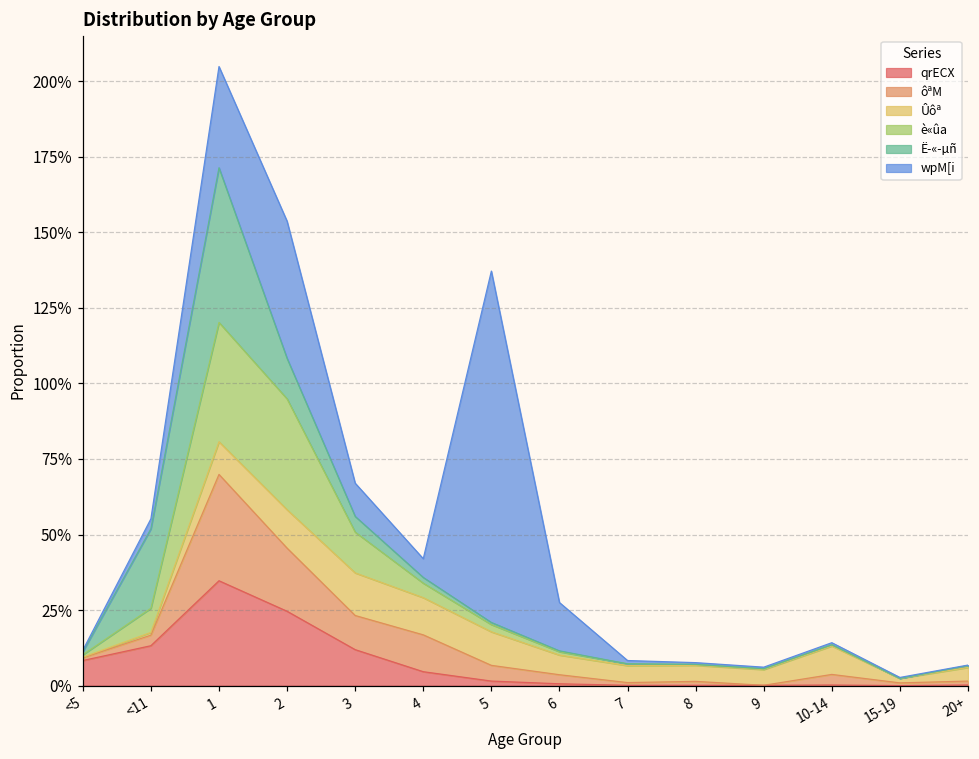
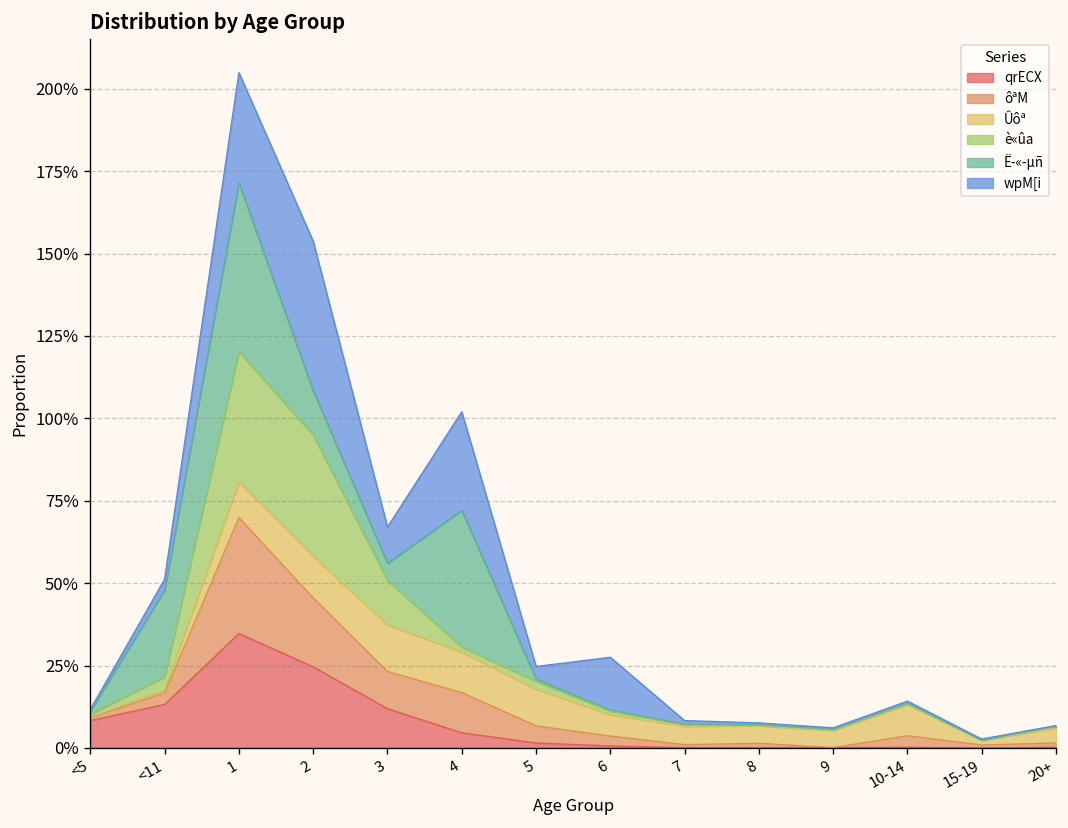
  {
    "è«ûa": {
-     "<11": "8%",
+     "<11": "4%",
      "1": "40%",
      "2": "37%",
      "3": "14%",
-     "4": "5%"
+     "4": "2%"
    },
    "Ë­«­µñ": {
      "<11": "26%",
      "1": "51%",
      "2": "13%",
      "3": "5%",
-     "4": "2%"
+     "4": "42%"
    },
    "wpM[i": {
      "<11": "3%",
      "1": "34%",
      "2": "45%",
      "3": "11%",
-     "4": "6%",
-     "5": "116%",
+     "4": "30%",
+     "5": "4%",
      "6": "16%",
      "7": "1%"
    }
  }
